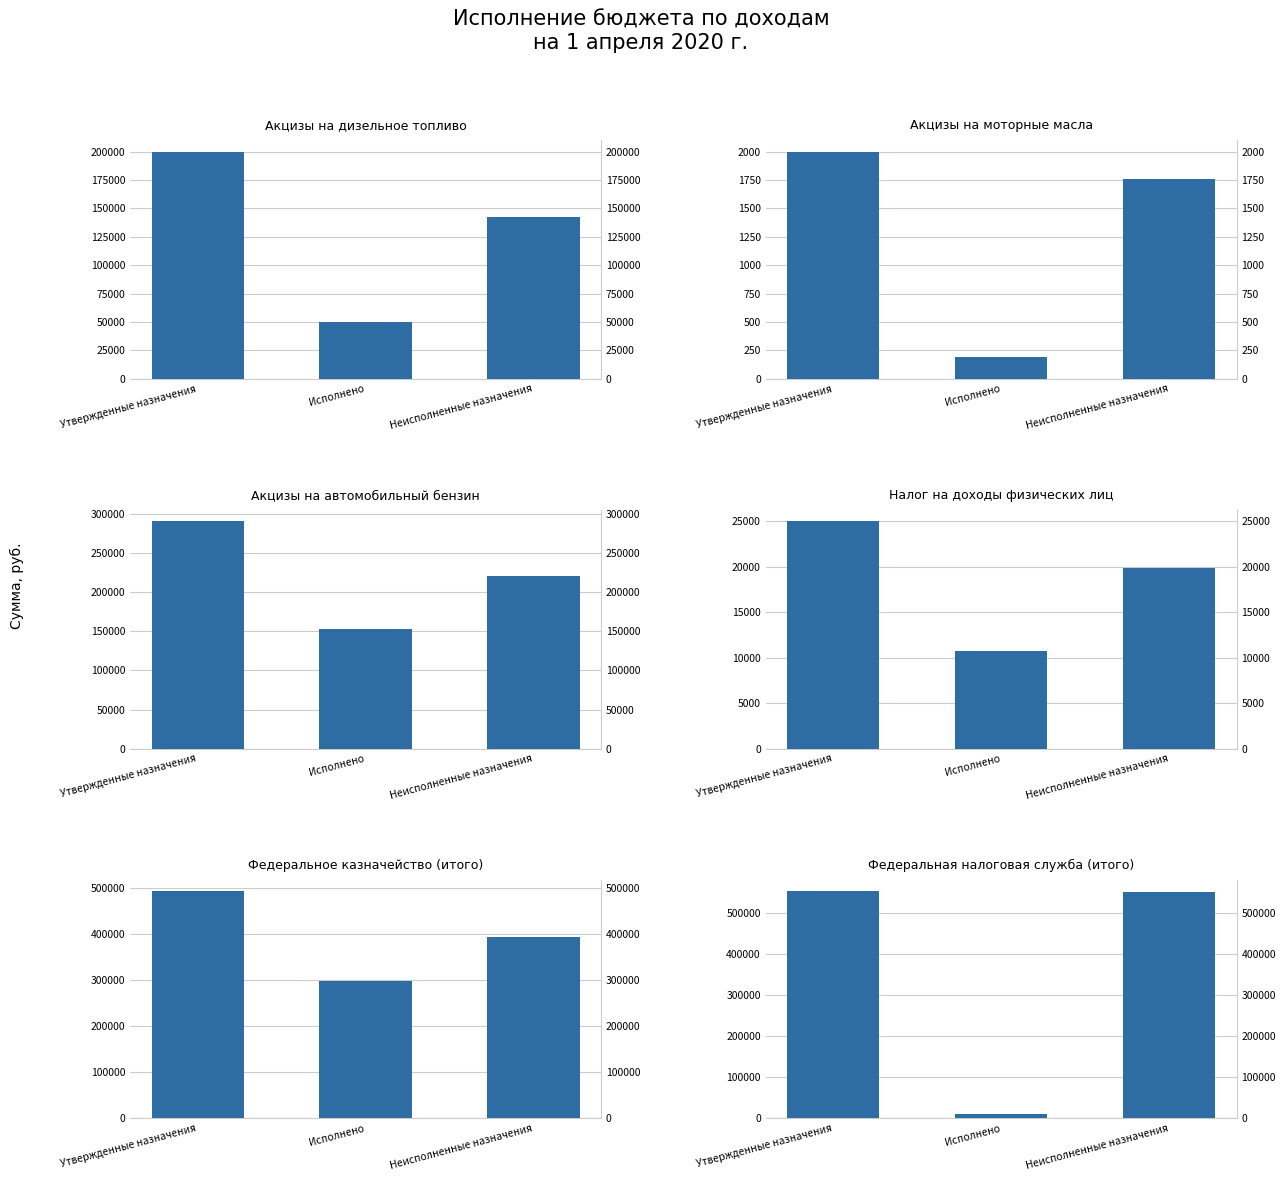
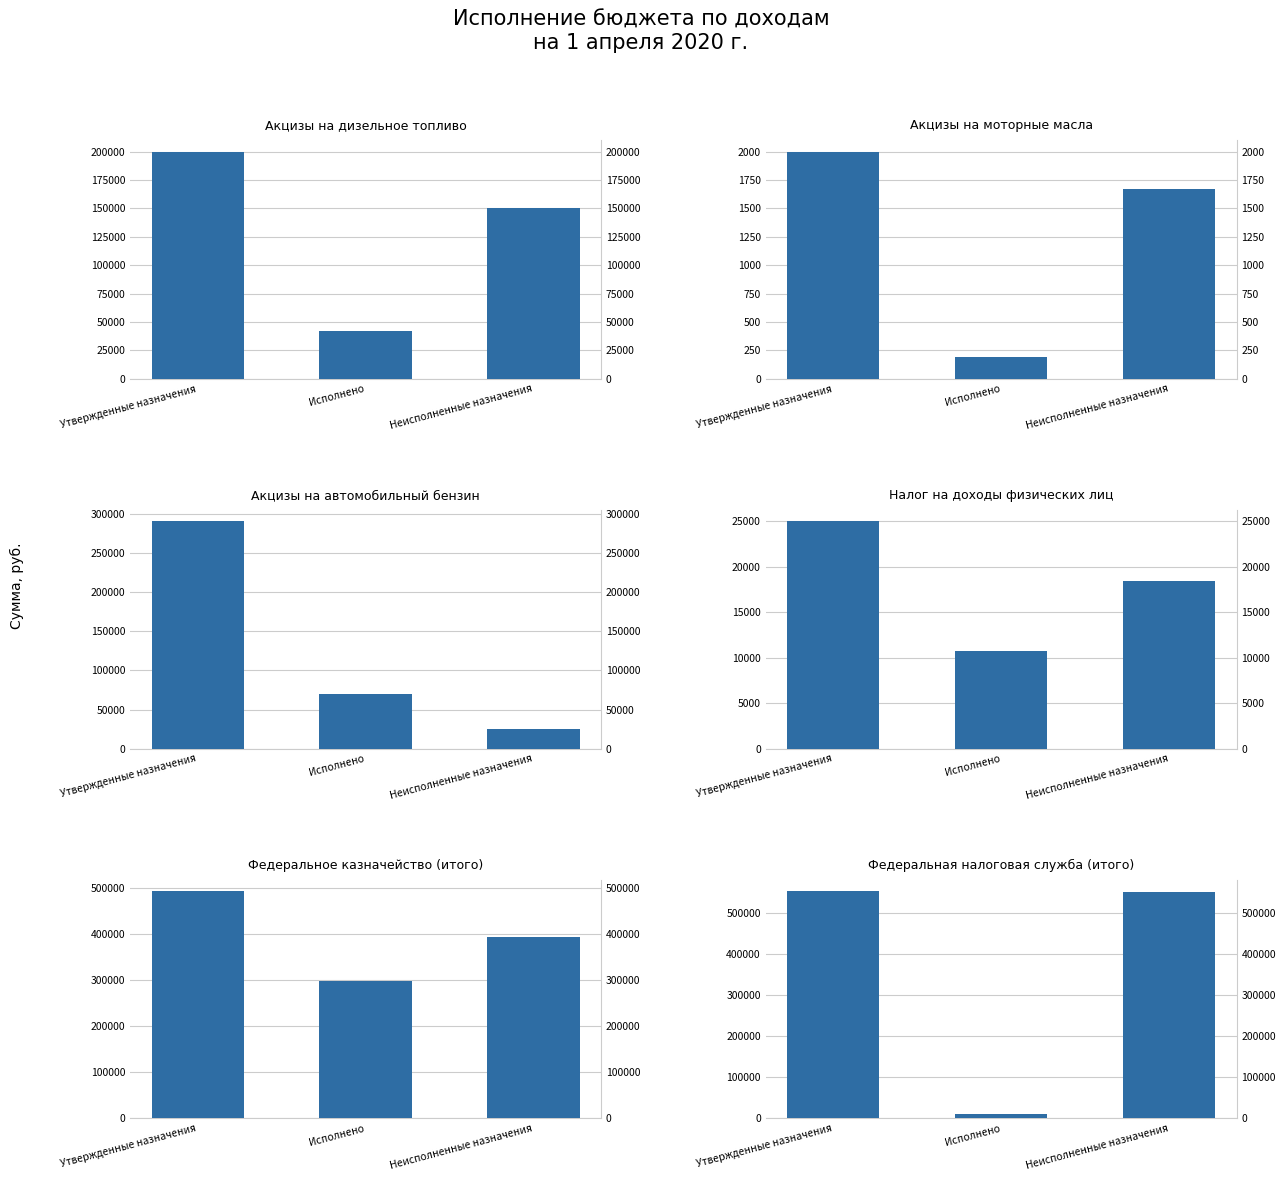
  {
    "Акцизы на дизельное топливо": {
      "Утвержденные назначения": 200000,
-     "Исполнено": 50000,
-     "Неисполненные назначения": 143000
+     "Исполнено": 42000,
+     "Неисполненные назначения": 150000
    },
    "Акцизы на моторные масла": {
      "Утвержденные назначения": 2000,
      "Исполнено": 200,
-     "Неисполненные назначения": 1760
+     "Неисполненные назначения": 1670
    },
    "Акцизы на автомобильный бензин": {
      "Утвержденные назначения": 290000,
-     "Исполнено": 150000,
-     "Неисполненные назначения": 220000
+     "Исполнено": 70000,
+     "Неисполненные назначения": 20000
    },
    "Налог на доходы физических лиц": {
      "Утвержденные назначения": 25000,
      "Исполнено": 11000,
-     "Неисполненные назначения": 20000
+     "Неисполненные назначения": 18000
    },
    "Федеральное казначейство (итого)": {
      "Утвержденные назначения": 490000,
      "Исполнено": 300000,
      "Неисполненные назначения": 390000
    },
    "Федеральная налоговая служба (итого)": {
      "Утвержденные назначения": 550000,
      "Исполнено": 10000,
      "Неисполненные назначения": 550000
    }
  }
